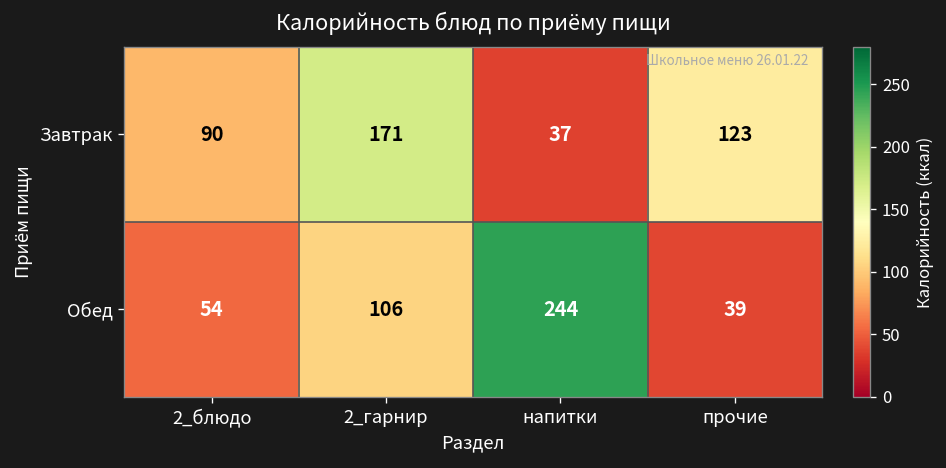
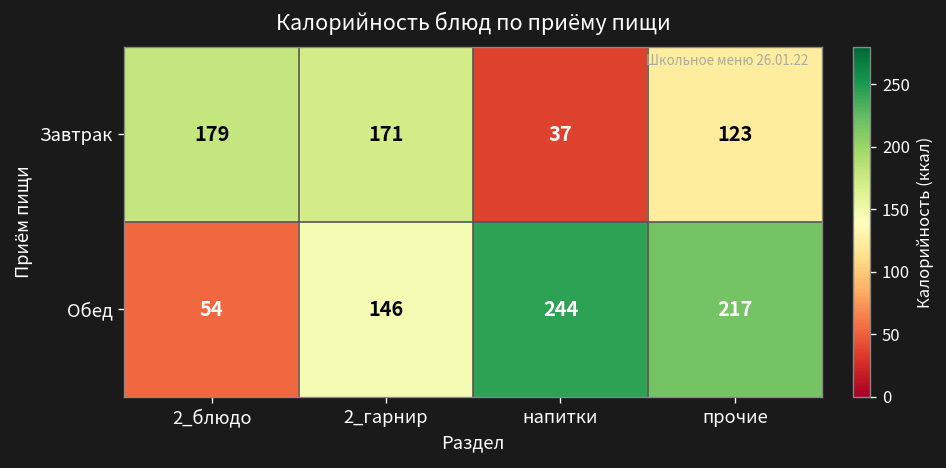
  {
    "Завтрак": {
-     "2_блюдо": 90,
+     "2_блюдо": 179,
      "2_гарнир": 171,
      "напитки": 37
    },
    "Обед": {
      "2_блюдо": 54,
-     "2_гарнир": 106,
+     "2_гарнир": 146,
      "напитки": 244,
-     "прочие": 39
+     "прочие": 217
    }
  }
